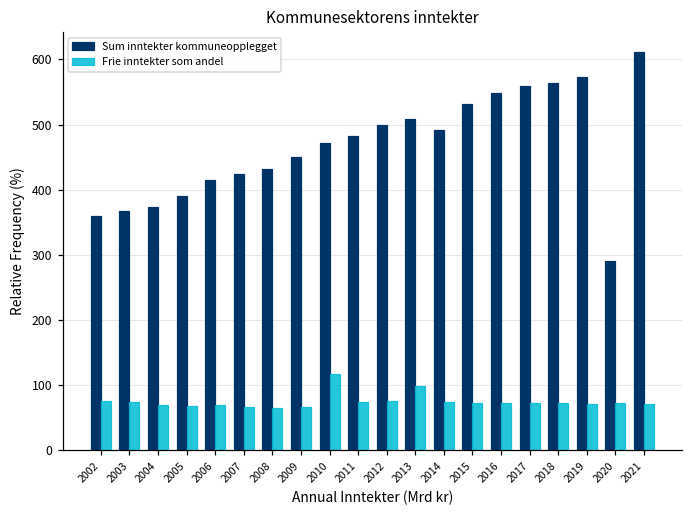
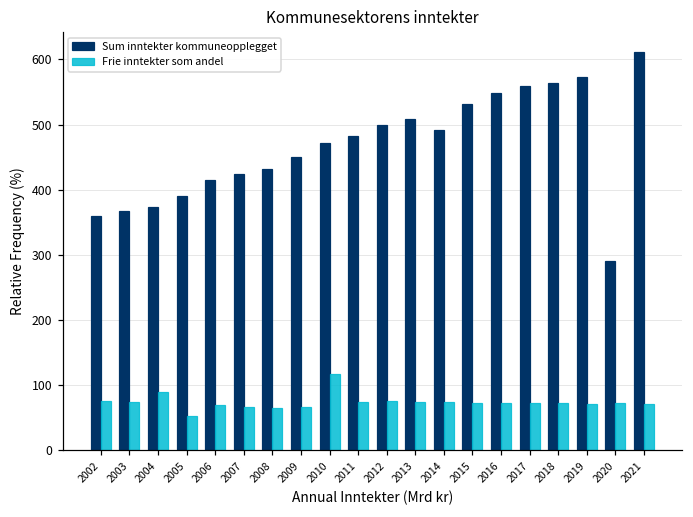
  {
    "Sum inntekter kommuneopplegget": {
      "2002": 360,
      "2003": 370,
      "2004": 370,
      "2005": 390,
      "2006": 410,
      "2007": 420,
      "2008": 430,
      "2009": 450,
      "2010": 470,
      "2011": 480,
      "2012": 500,
      "2013": 510,
      "2014": 490,
      "2015": 530,
      "2016": 550,
      "2017": 560,
      "2018": 560,
      "2019": 570,
      "2020": 290,
      "2021": 610
    },
    "Frie inntekter som andel": {
      "2002": 70,
      "2003": 70,
-     "2004": 70,
-     "2005": 70,
+     "2004": 90,
+     "2005": 50,
      "2006": 70,
      "2007": 70,
      "2008": 70,
      "2009": 70,
      "2010": 120,
      "2011": 70,
      "2012": 70,
-     "2013": 100,
+     "2013": 70,
      "2014": 70,
      "2015": 70,
      "2016": 70,
      "2017": 70,
      "2018": 70,
      "2019": 70,
      "2020": 70,
      "2021": 70
    }
  }
